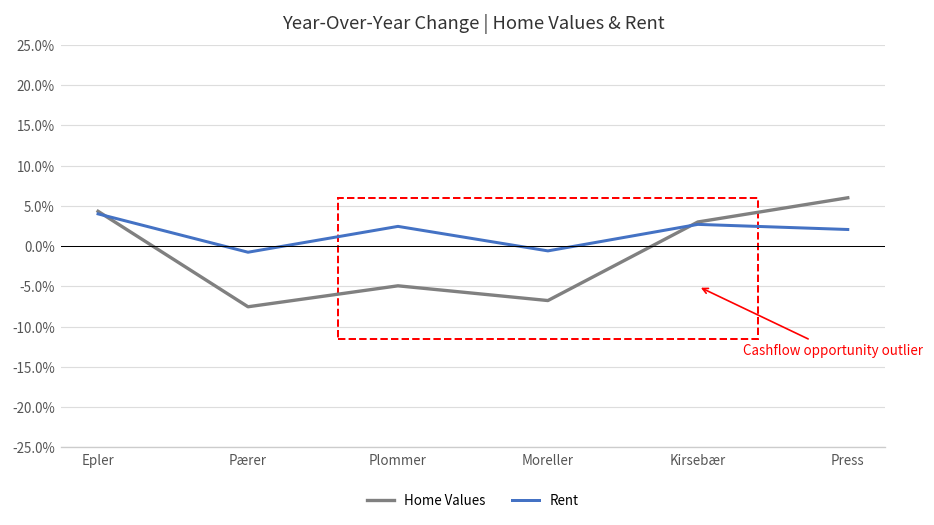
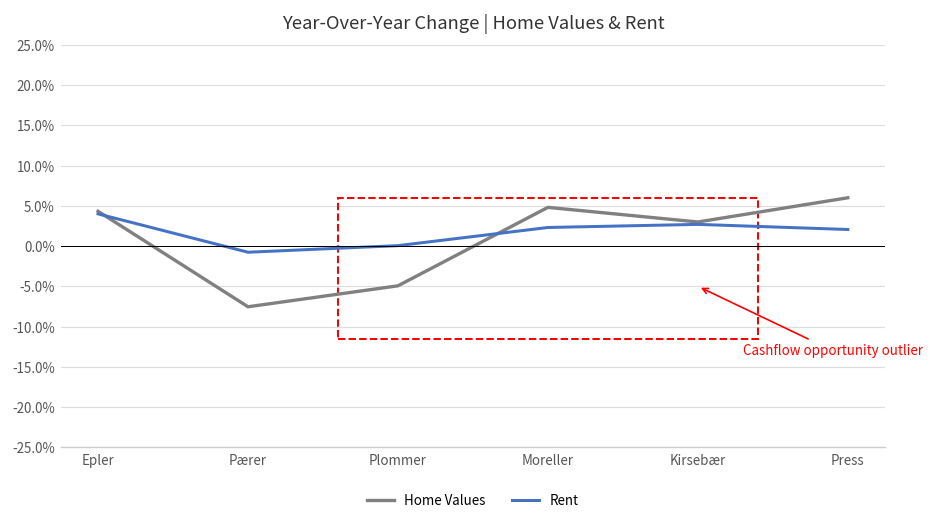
  {
    "Home Values": {
      "Pærer": "-8%",
      "Plommer": "-5%",
-     "Moreller": "-7%",
+     "Moreller": "5%",
      "Press": "6%"
    },
    "Rent": {
      "Pærer": "-1%",
-     "Plommer": "2%",
-     "Moreller": "-1%",
+     "Plommer": "0%",
+     "Moreller": "2%",
      "Press": "2%"
    }
  }
